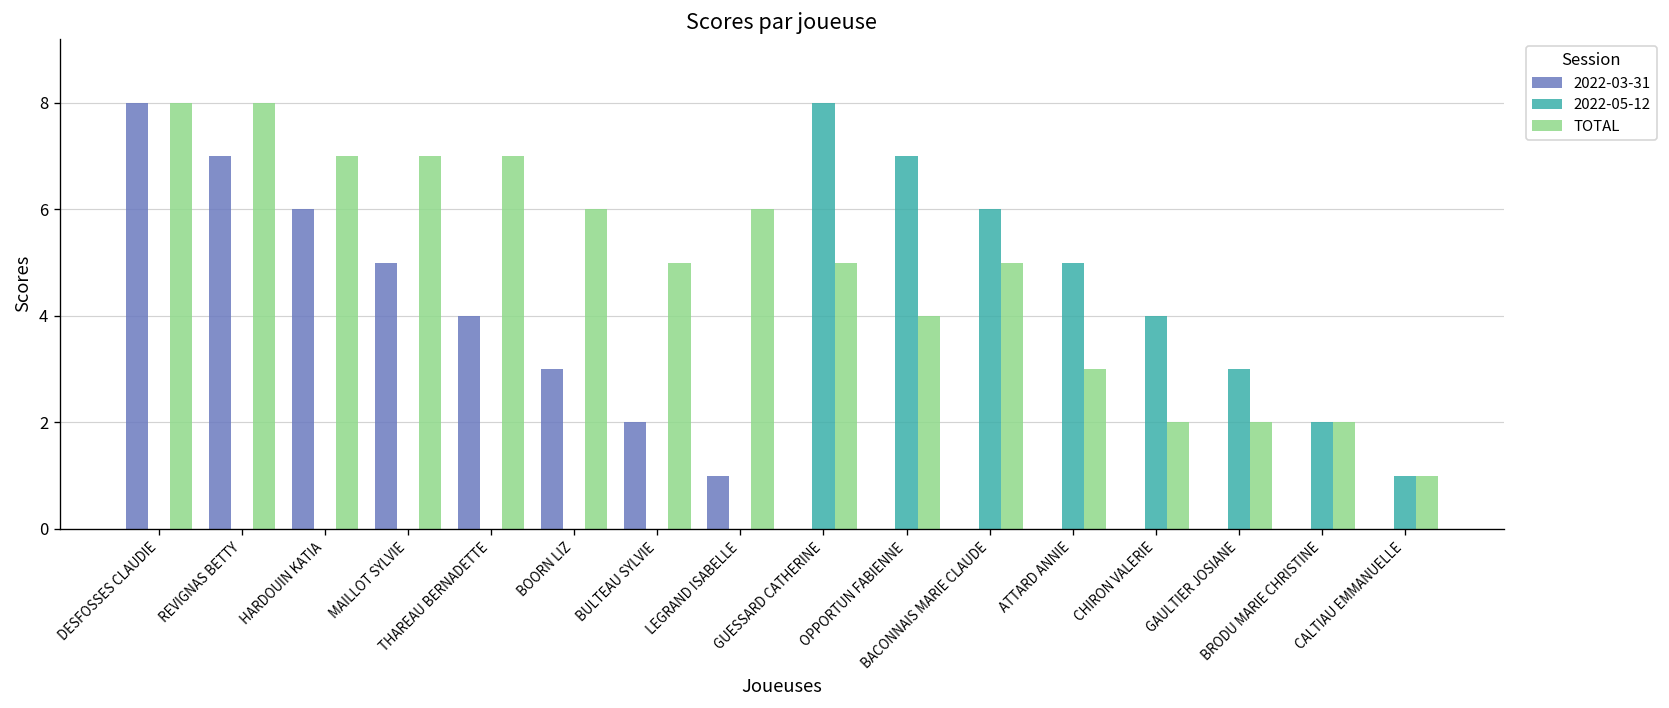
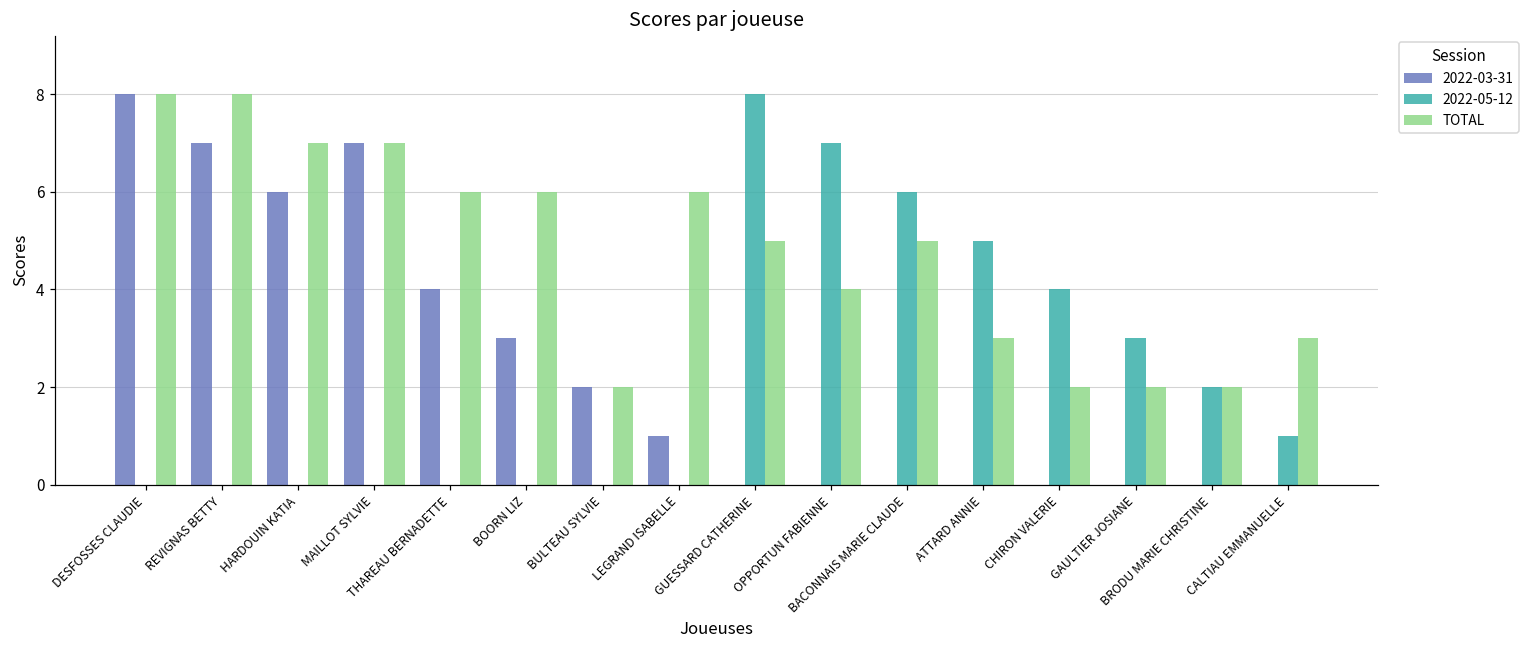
  {
    "2022-03-31": {
      "DESFOSSES CLAUDIE": 8,
      "REVIGNAS BETTY": 7,
      "HARDOUIN KATIA": 6,
-     "MAILLOT SYLVIE": 5,
+     "MAILLOT SYLVIE": 7,
      "THAREAU BERNADETTE": 4,
      "BOORN LIZ": 3,
      "BULTEAU SYLVIE": 2,
      "LEGRAND ISABELLE": 1,
      "GUESSARD CATHERINE": 0,
      "OPPORTUN FABIENNE": 0,
      "BACONNAIS MARIE CLAUDE": 0,
      "ATTARD ANNIE": 0,
      "CHIRON VALERIE": 0,
      "GAULTIER JOSIANE": 0,
      "BRODU MARIE CHRISTINE": 0,
      "CALTIAU EMMANUELLE": 0
    },
    "2022-05-12": {
      "DESFOSSES CLAUDIE": 0,
      "REVIGNAS BETTY": 0,
      "HARDOUIN KATIA": 0,
      "MAILLOT SYLVIE": 0,
      "THAREAU BERNADETTE": 0,
      "BOORN LIZ": 0,
      "BULTEAU SYLVIE": 0,
      "LEGRAND ISABELLE": 0,
      "GUESSARD CATHERINE": 8,
      "OPPORTUN FABIENNE": 7,
      "BACONNAIS MARIE CLAUDE": 6,
      "ATTARD ANNIE": 5,
      "CHIRON VALERIE": 4,
      "GAULTIER JOSIANE": 3,
      "BRODU MARIE CHRISTINE": 2,
      "CALTIAU EMMANUELLE": 1
    },
    "TOTAL": {
      "DESFOSSES CLAUDIE": 8,
      "REVIGNAS BETTY": 8,
      "HARDOUIN KATIA": 7,
      "MAILLOT SYLVIE": 7,
-     "THAREAU BERNADETTE": 7,
+     "THAREAU BERNADETTE": 6,
      "BOORN LIZ": 6,
-     "BULTEAU SYLVIE": 5,
+     "BULTEAU SYLVIE": 2,
      "LEGRAND ISABELLE": 6,
      "GUESSARD CATHERINE": 5,
      "OPPORTUN FABIENNE": 4,
      "BACONNAIS MARIE CLAUDE": 5,
      "ATTARD ANNIE": 3,
      "CHIRON VALERIE": 2,
      "GAULTIER JOSIANE": 2,
      "BRODU MARIE CHRISTINE": 2,
-     "CALTIAU EMMANUELLE": 1
+     "CALTIAU EMMANUELLE": 3
    }
  }
